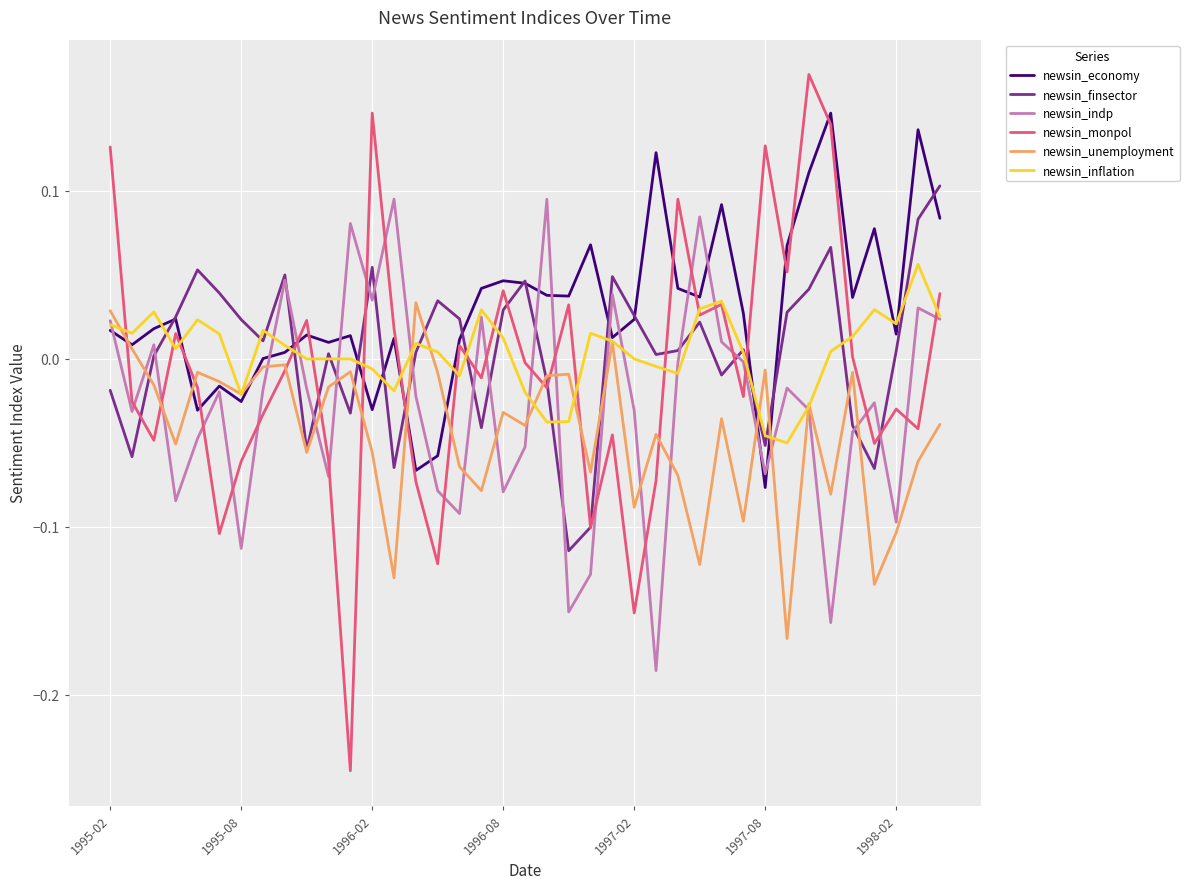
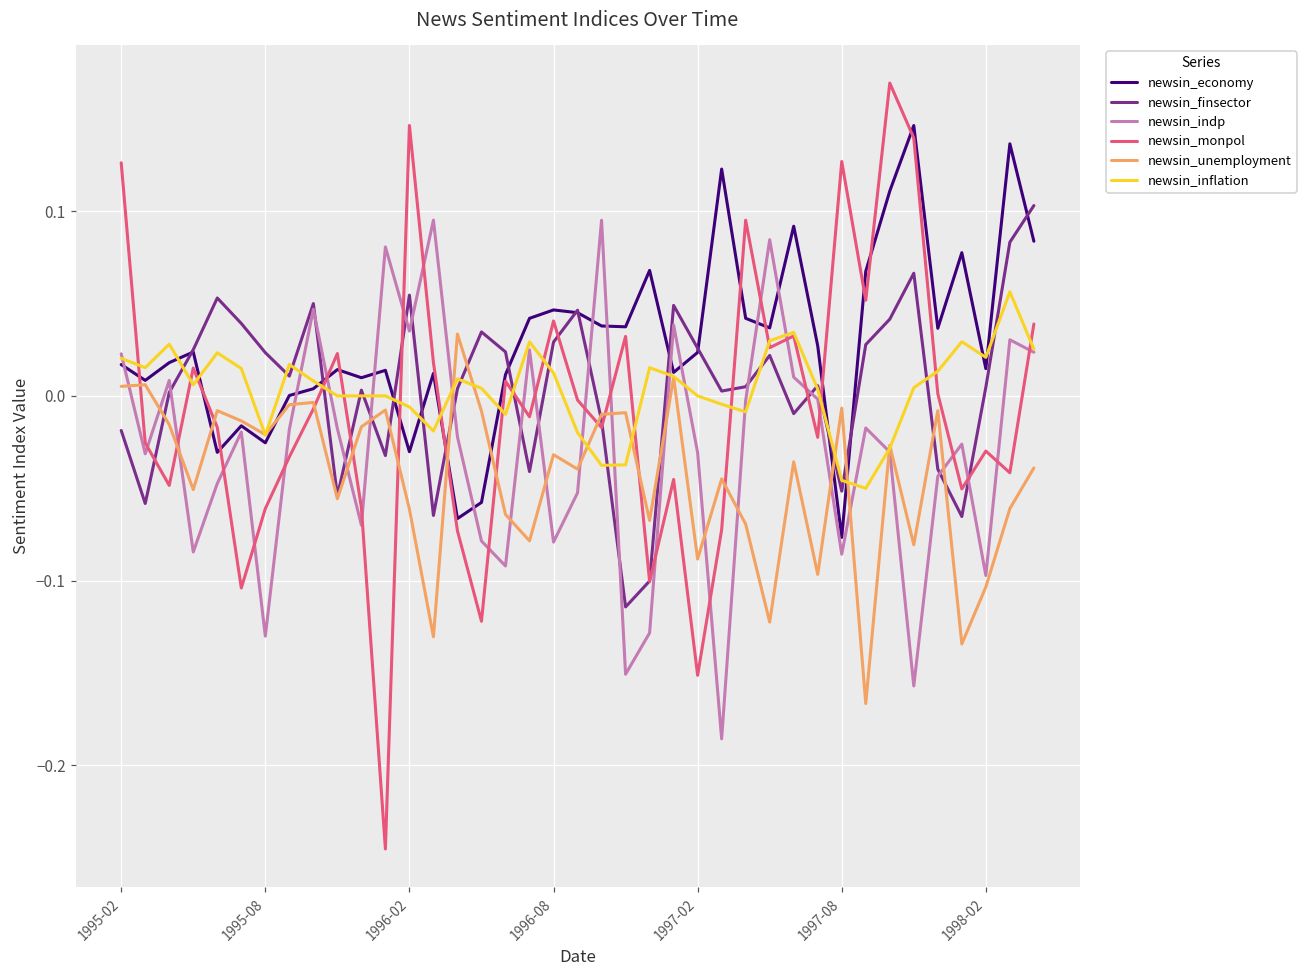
  {
    "newsin_economy": {
      "1995-02": 0.017,
      "1995-08": -0.025,
      "1996-02": -0.030,
      "1996-08": 0.047,
      "1997-02": 0.024,
      "1997-08": -0.077,
      "1998-02": 0.015
    },
    "newsin_finsector": {
      "1995-02": -0.019,
      "1995-08": 0.023,
      "1996-02": 0.055,
      "1996-08": 0.029,
      "1997-02": 0.026,
      "1997-08": -0.052,
      "1998-02": 0.005
    },
    "newsin_indp": {
      "1995-02": 0.023,
-     "1995-08": -0.113,
+     "1995-08": -0.130,
      "1996-02": 0.035,
      "1996-08": -0.079,
      "1997-02": -0.031,
-     "1997-08": -0.068,
+     "1997-08": -0.086,
      "1998-02": -0.097
    },
    "newsin_monpol": {
      "1995-02": 0.126,
      "1995-08": -0.061,
      "1996-02": 0.146,
      "1996-08": 0.041,
      "1997-02": -0.151,
      "1997-08": 0.127,
      "1998-02": -0.030
    },
    "newsin_unemployment": {
-     "1995-02": 0.029,
-     "1996-02": -0.056,
+     "1995-02": 0.005,
+     "1996-02": -0.061,
      "1996-08": -0.032,
      "1997-02": -0.088,
      "1997-08": -0.007,
      "1998-02": -0.103
    },
    "newsin_inflation": {
      "1995-02": 0.020,
      "1996-02": -0.006,
      "1996-08": 0.012,
      "1997-02": 0.000,
      "1997-08": -0.046,
      "1998-02": 0.021
    }
  }
